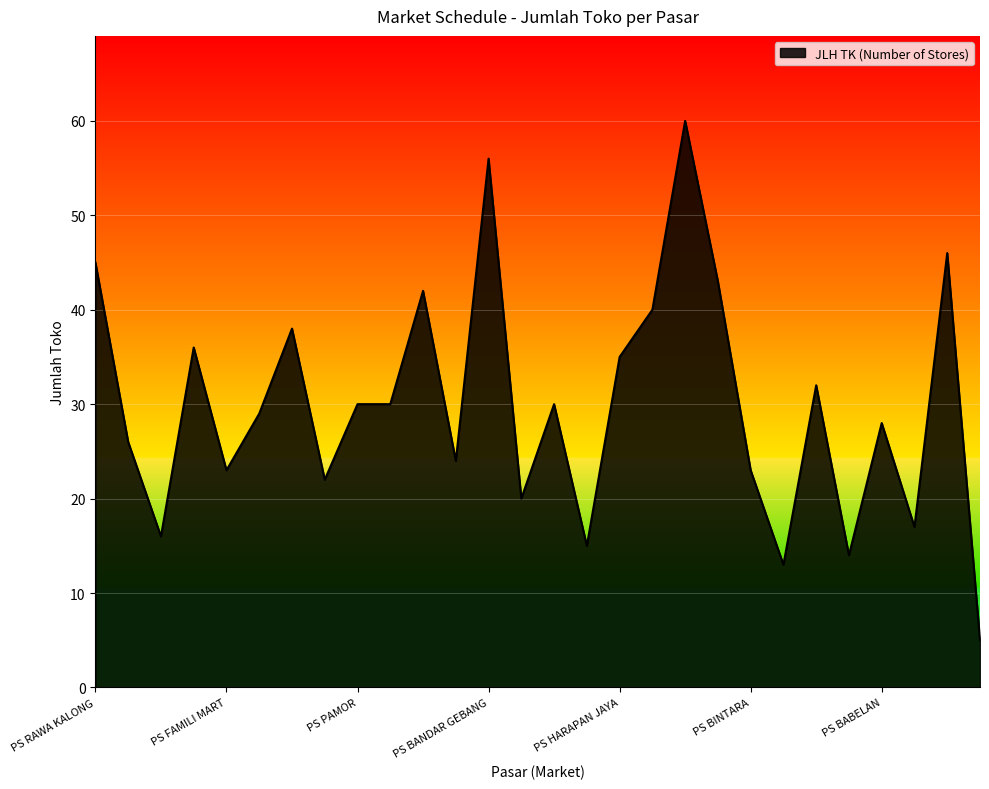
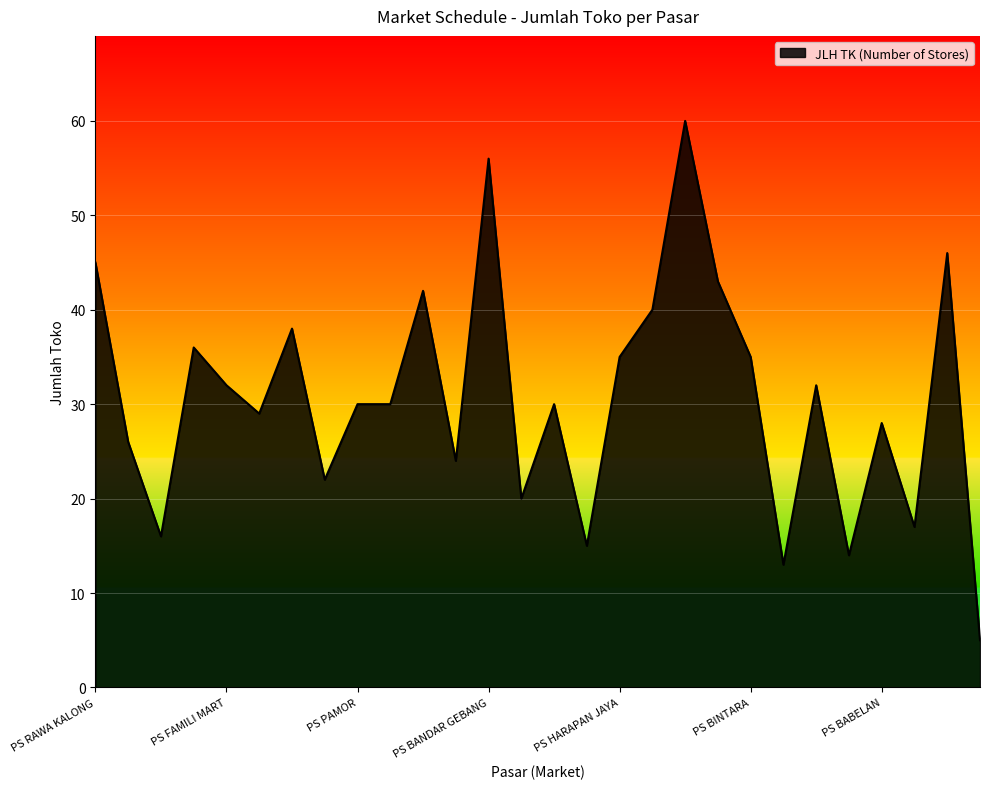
  {
    "PS RAWA KALONG": 45,
-   "PS FAMILI MART": 23,
+   "PS FAMILI MART": 32,
    "PS PAMOR": 30,
    "PS BANDAR GEBANG": 56,
    "PS HARAPAN JAYA": 35,
-   "PS BINTARA": 23,
+   "PS BINTARA": 35,
    "PS BABELAN": 28
  }
